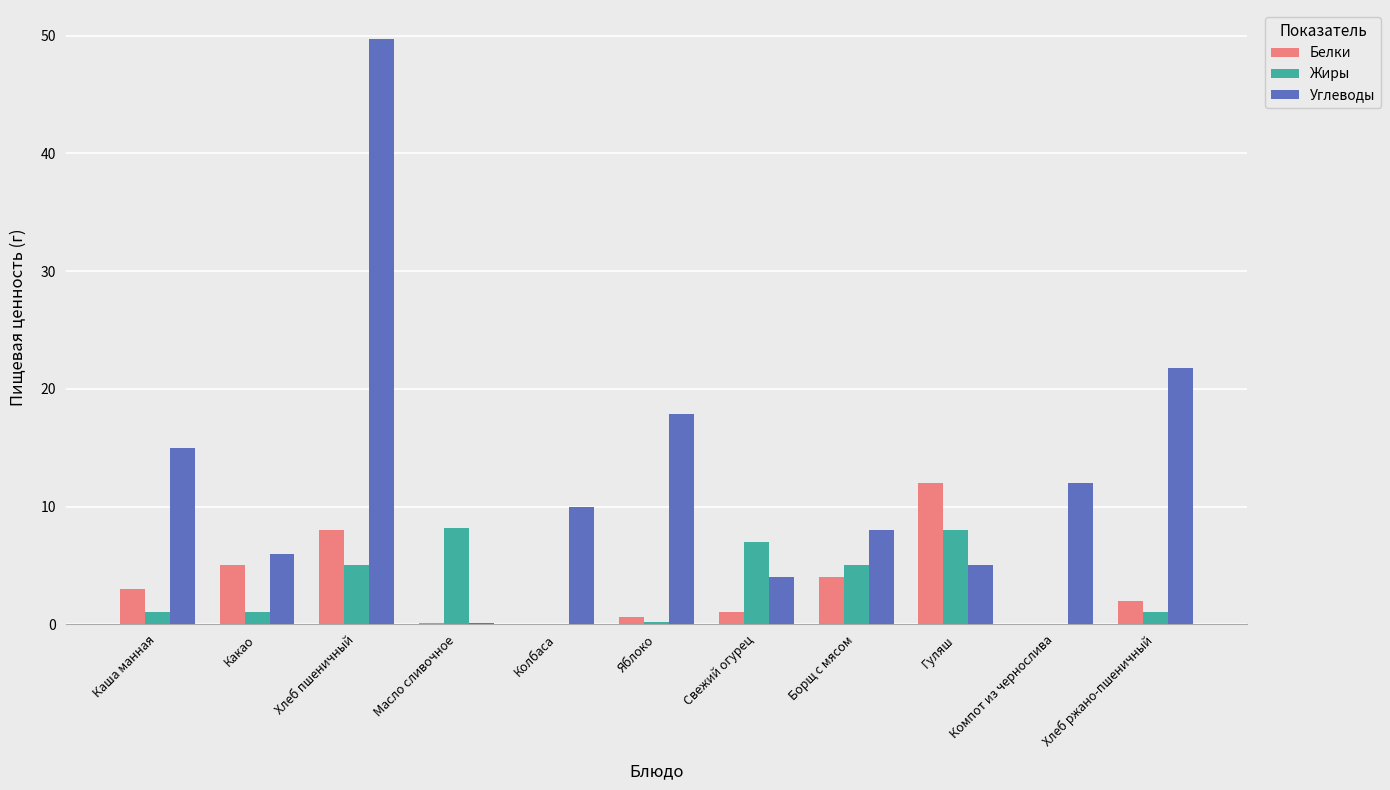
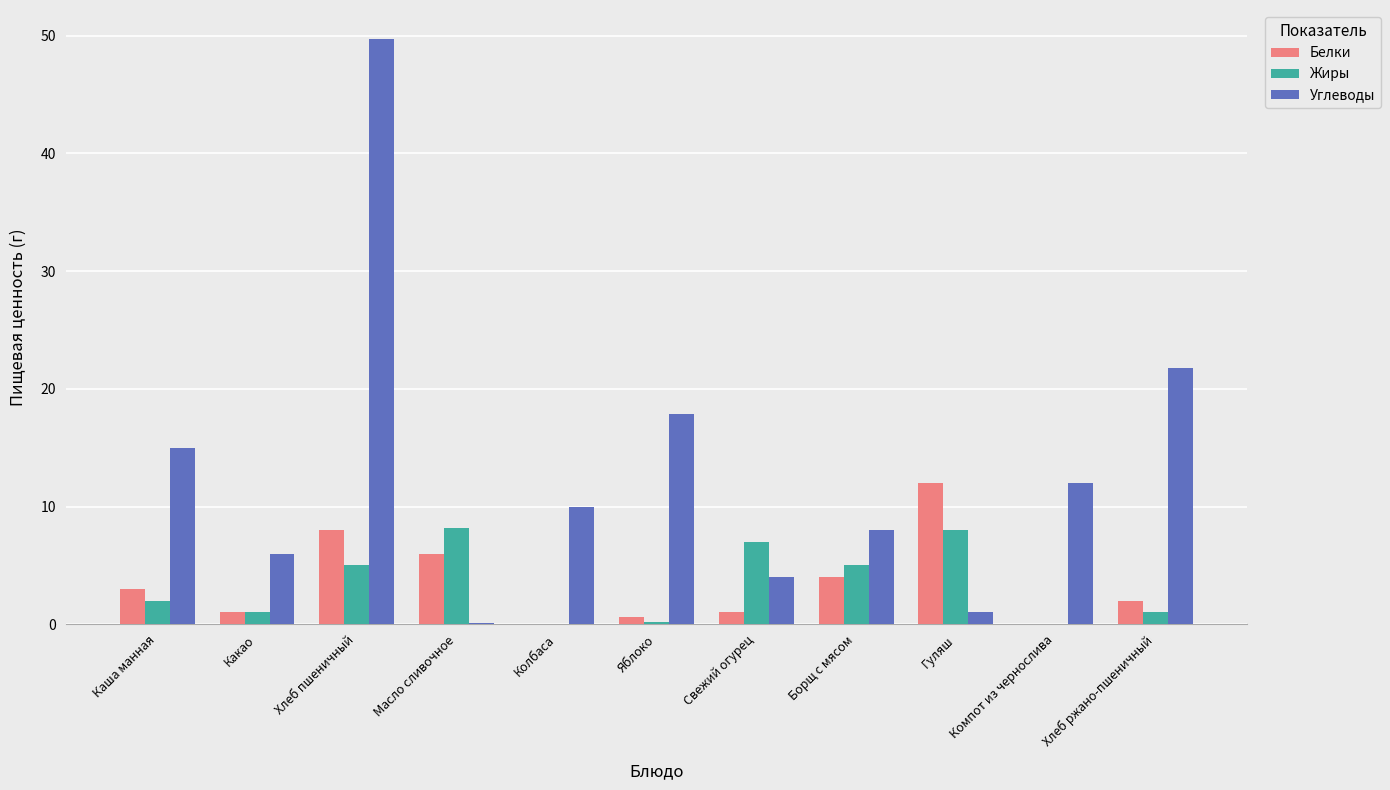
  {
    "Белки": {
      "Каша манная": 3.0,
-     "Какао": 5,
+     "Какао": 1,
      "Хлеб пшеничный": 8.0,
-     "Масло сливочное": 0.1,
+     "Масло сливочное": 6.0,
      "Колбаса": 0.0,
      "Яблоко": 0.6,
      "Свежий огурец": 1.0,
      "Борщ с мясом": 4.0,
      "Гуляш": 12.0,
      "Компот из чернослива": 0.0,
      "Хлеб ржано-пшеничный": 2.0
    },
    "Жиры": {
-     "Каша манная": 1,
+     "Каша манная": 2,
      "Какао": 1,
      "Хлеб пшеничный": 5,
      "Масло сливочное": 8,
      "Колбаса": 0,
      "Свежий огурец": 7,
      "Борщ с мясом": 5,
      "Гуляш": 8,
      "Компот из чернослива": 0,
      "Хлеб ржано-пшеничный": 1
    },
    "Углеводы": {
      "Каша манная": 15,
      "Какао": 6,
      "Хлеб пшеничный": 49.7,
      "Колбаса": 10,
      "Яблоко": 18,
      "Свежий огурец": 4,
      "Борщ с мясом": 8,
-     "Гуляш": 5,
+     "Гуляш": 1,
      "Компот из чернослива": 12,
      "Хлеб ржано-пшеничный": 22
    }
  }
